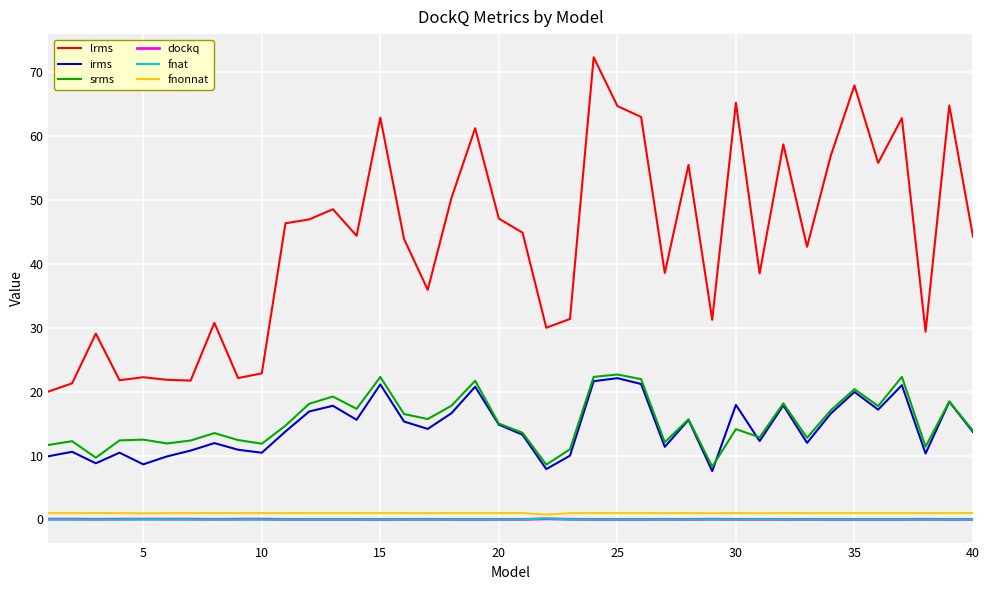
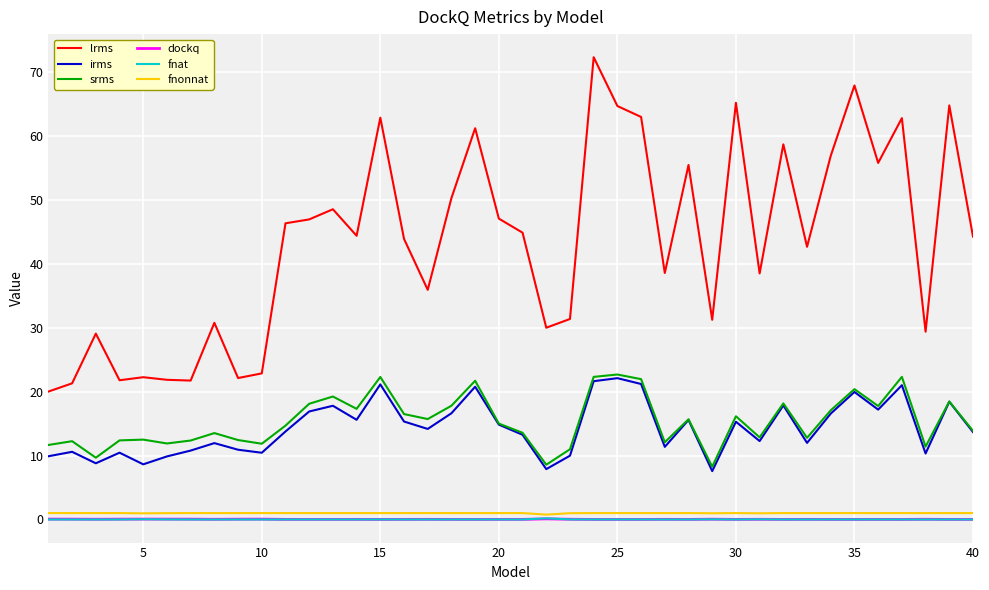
  {
    "lrms": {
      "5": 22,
      "10": 23,
      "15": 63,
      "20": 47,
      "25": 65,
      "30": 65,
      "35": 68,
      "40": 44
    },
    "irms": {
      "5": 9,
      "10": 10,
      "15": 21,
      "25": 22,
-     "30": 18,
+     "30": 15,
      "35": 20
    },
    "srms": {
      "5": 12,
      "10": 12,
      "15": 22,
      "25": 23,
-     "30": 14,
+     "30": 16,
      "35": 20
    },
    "fnonnat": {
      "5": 1,
      "10": 1,
      "15": 1,
      "20": 1,
      "25": 1,
      "30": 1,
      "35": 1,
      "40": 1
    }
  }
